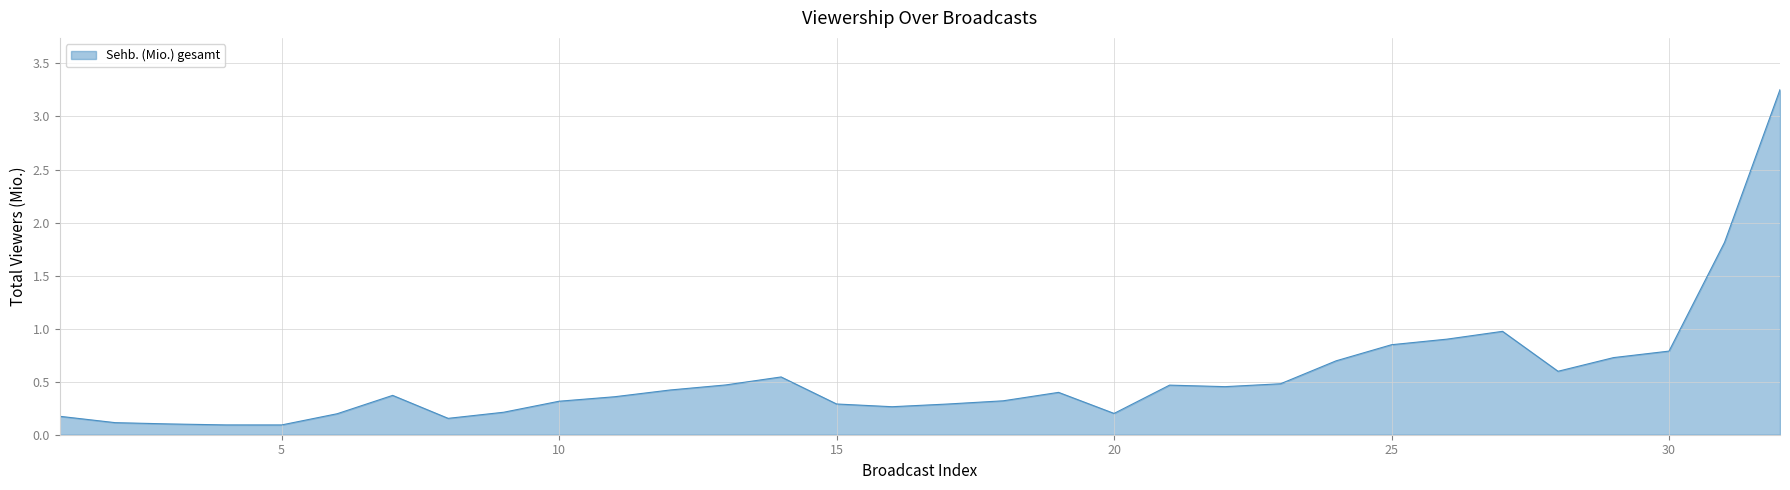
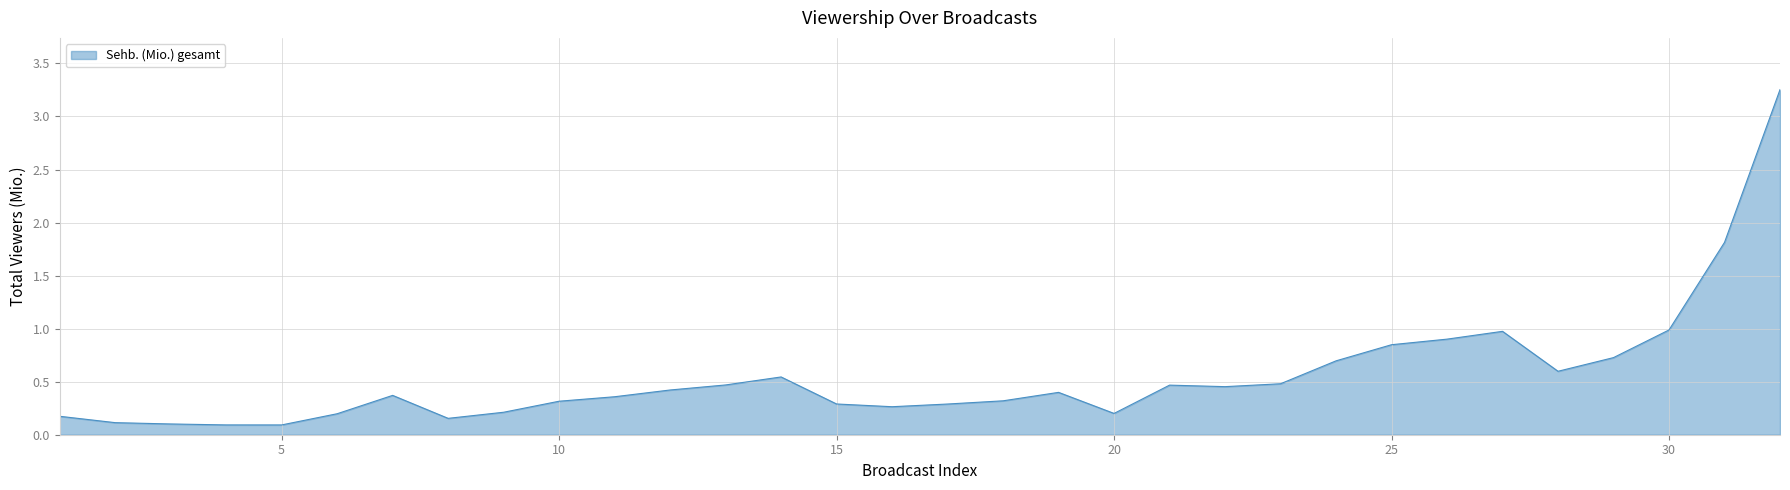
  {
    "5": 0.09,
    "10": 0.32,
    "15": 0.29,
    "20": 0.20,
    "25": 0.85,
-   "30": 0.79
+   "30": 0.99
  }
